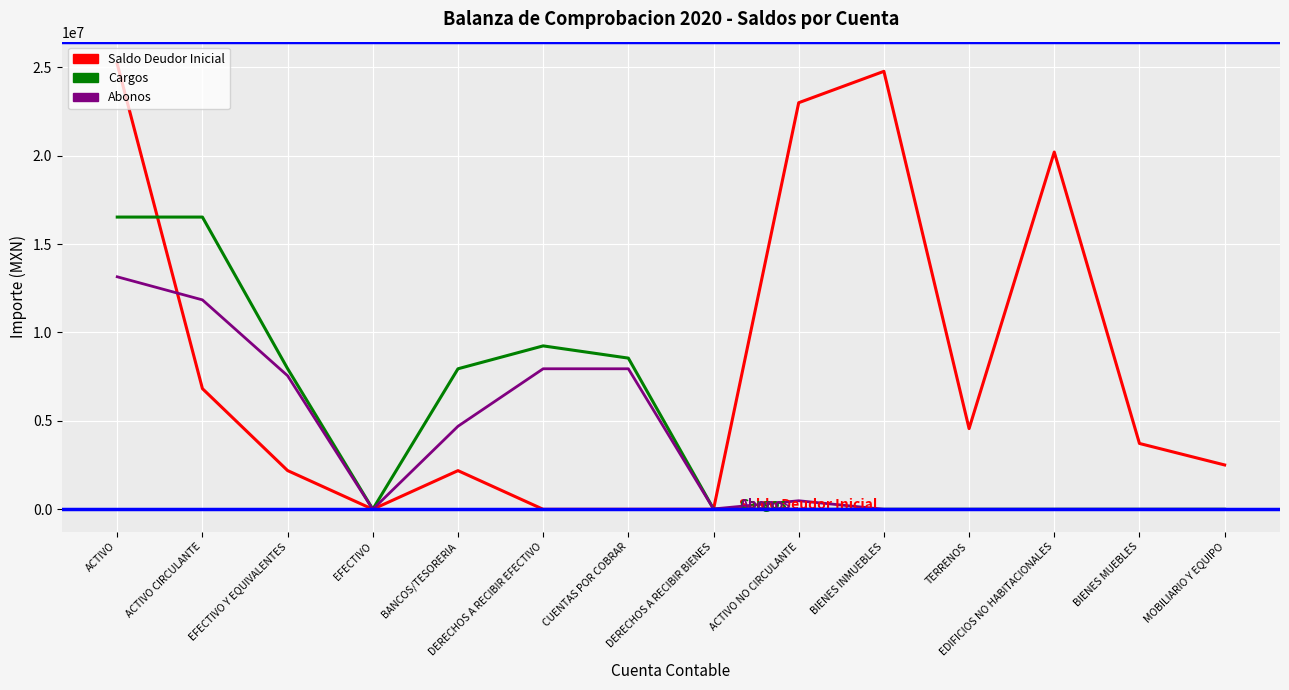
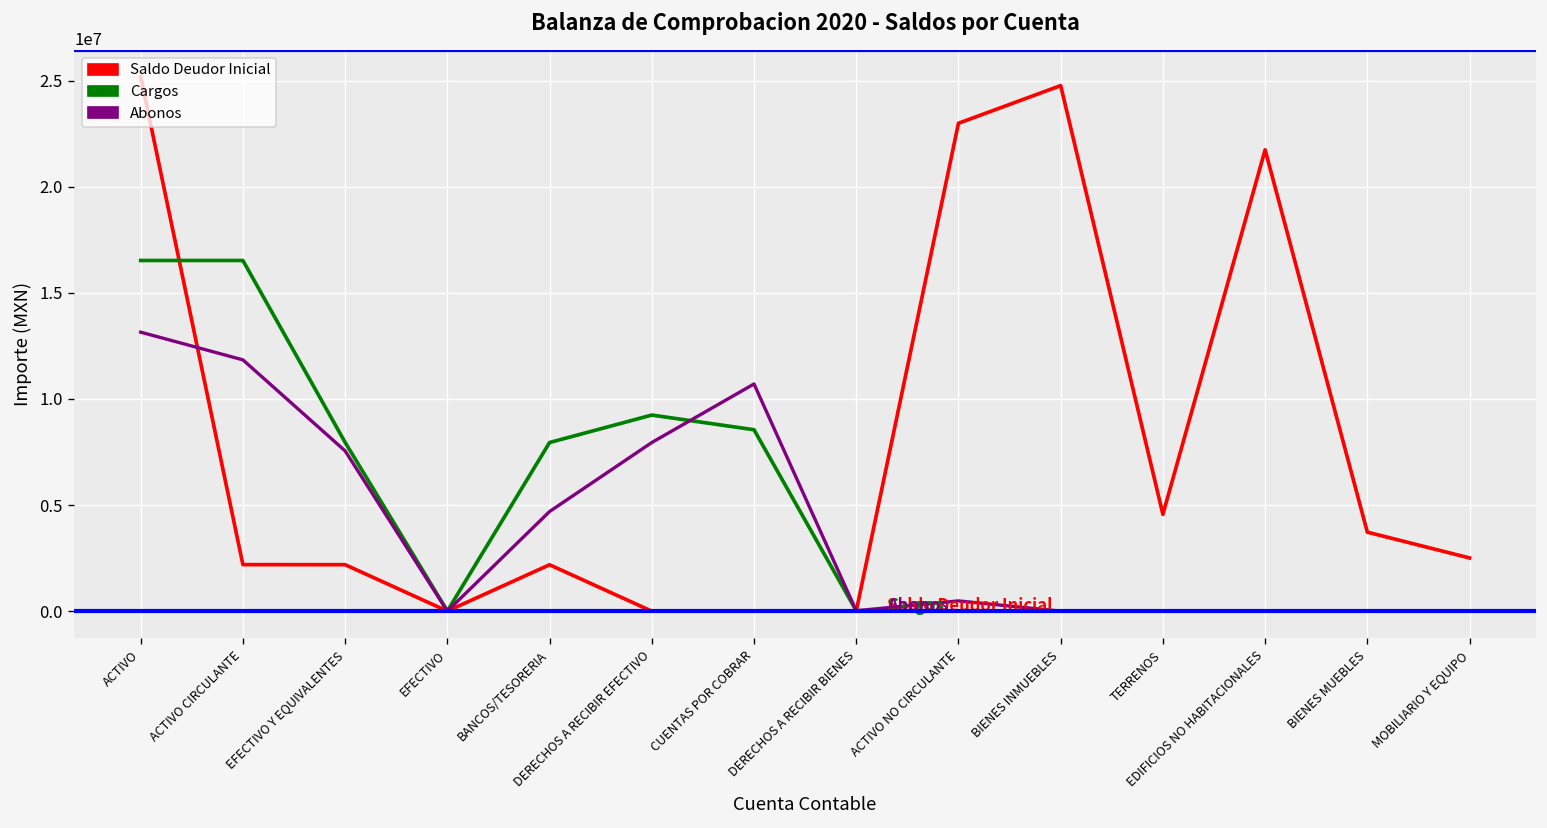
  {
    "Saldo Deudor Inicial": {
-     "ACTIVO CIRCULANTE": 6800000,
+     "ACTIVO CIRCULANTE": 2200000,
      "EFECTIVO Y EQUIVALENTES": 2200000,
      "BANCOS/TESORERIA": 2200000,
      "DERECHOS A RECIBIR EFECTIVO": 0,
      "CUENTAS POR COBRAR": 0,
      "ACTIVO NO CIRCULANTE": 23000000,
      "BIENES INMUEBLES": 24800000,
      "TERRENOS": 4600000,
-     "EDIFICIOS NO HABITACIONALES": 20200000,
+     "EDIFICIOS NO HABITACIONALES": 21700000,
      "BIENES MUEBLES": 3700000,
      "MOBILIARIO Y EQUIPO": 2500000
    },
    "Cargos": {
      "ACTIVO": 16500000,
      "ACTIVO CIRCULANTE": 16500000,
      "EFECTIVO Y EQUIVALENTES": 8000000,
      "BANCOS/TESORERIA": 7900000,
      "DERECHOS A RECIBIR EFECTIVO": 9200000,
      "CUENTAS POR COBRAR": 8500000,
      "ACTIVO NO CIRCULANTE": 0
    },
    "Abonos": {
      "ACTIVO": 13100000,
      "ACTIVO CIRCULANTE": 11800000,
      "EFECTIVO Y EQUIVALENTES": 7600000,
      "BANCOS/TESORERIA": 4700000,
      "DERECHOS A RECIBIR EFECTIVO": 7900000,
-     "CUENTAS POR COBRAR": 7900000,
+     "CUENTAS POR COBRAR": 10700000,
      "ACTIVO NO CIRCULANTE": 500000
    }
  }
